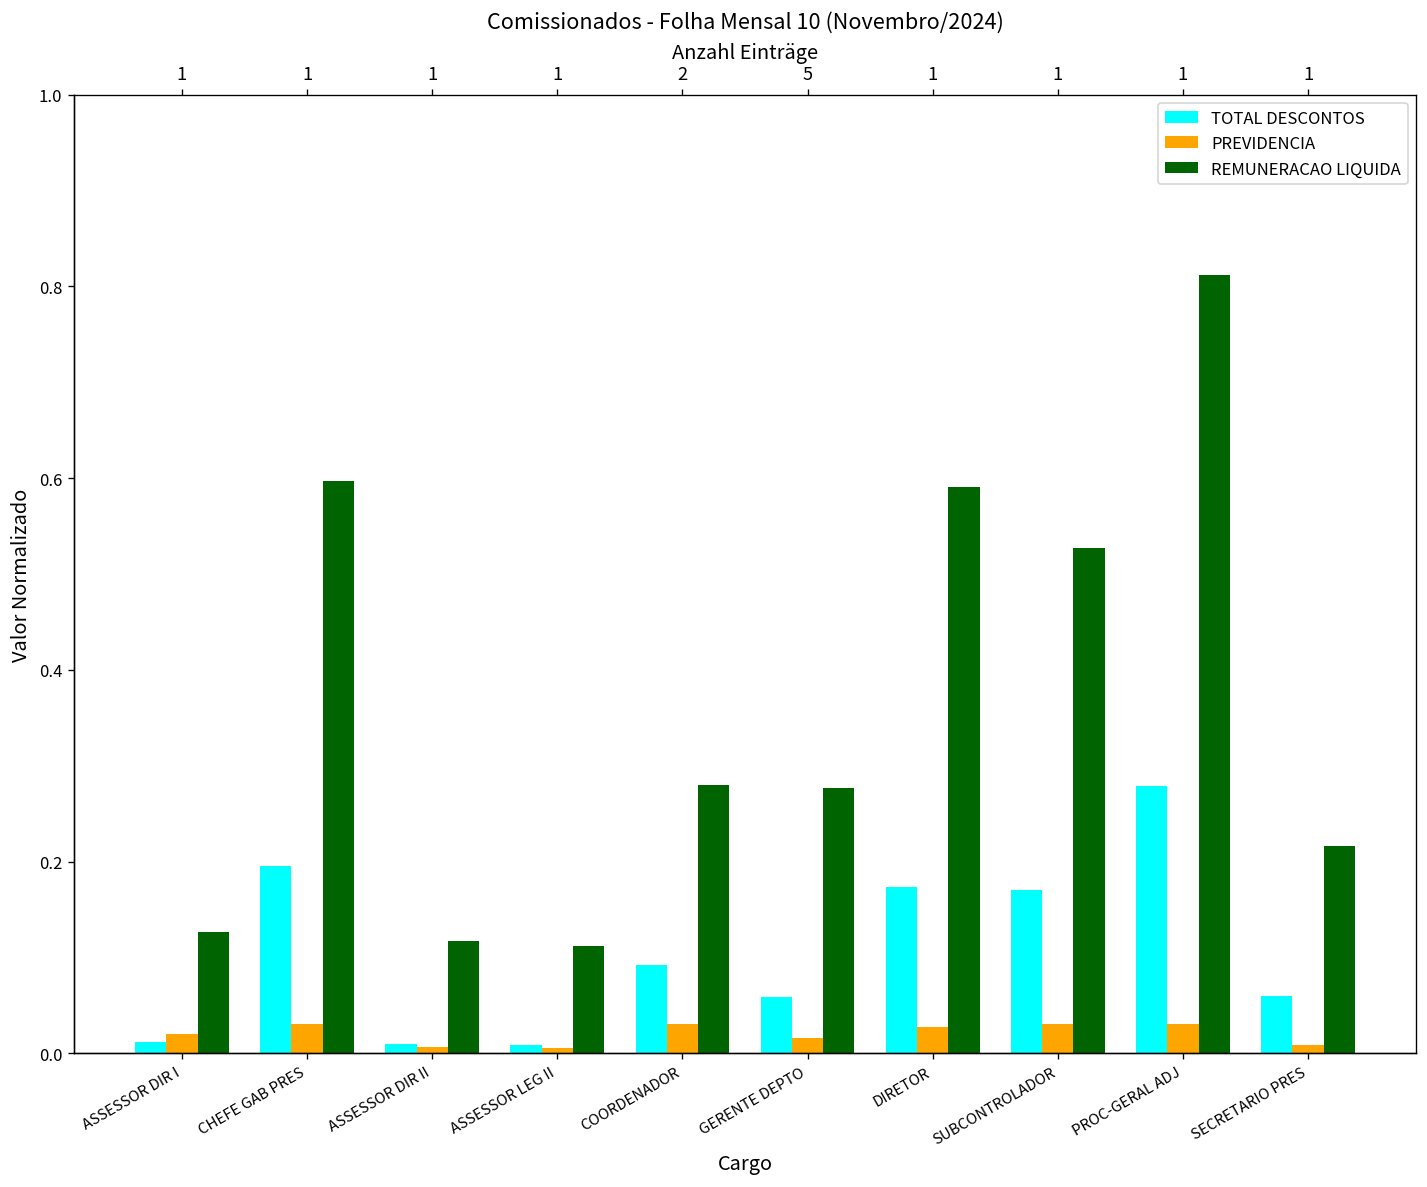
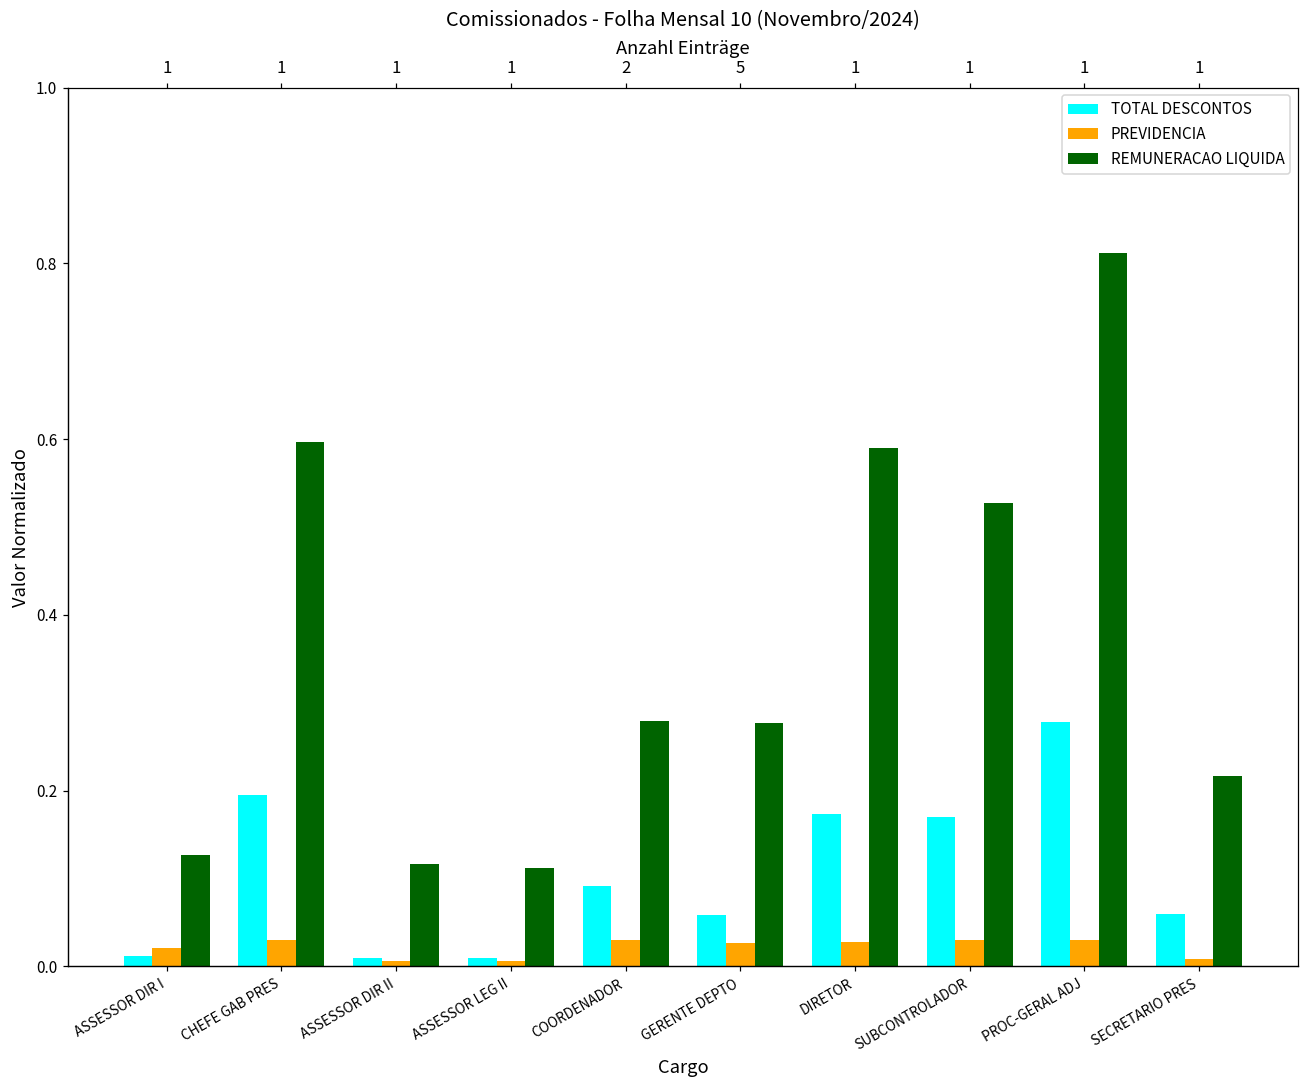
  {
    "PREVIDENCIA": {
      "ASSESSOR DIR I": 0.02,
      "CHEFE GAB PRES": 0.03,
      "ASSESSOR DIR II": 0.01,
      "ASSESSOR LEG II": 0.01,
      "COORDENADOR": 0.03,
-     "GERENTE DEPTO": 0.02,
+     "GERENTE DEPTO": 0.03,
      "DIRETOR": 0.03,
      "SUBCONTROLADOR": 0.03,
      "PROC-GERAL ADJ": 0.03,
      "SECRETARIO PRES": 0.01
    }
  }
